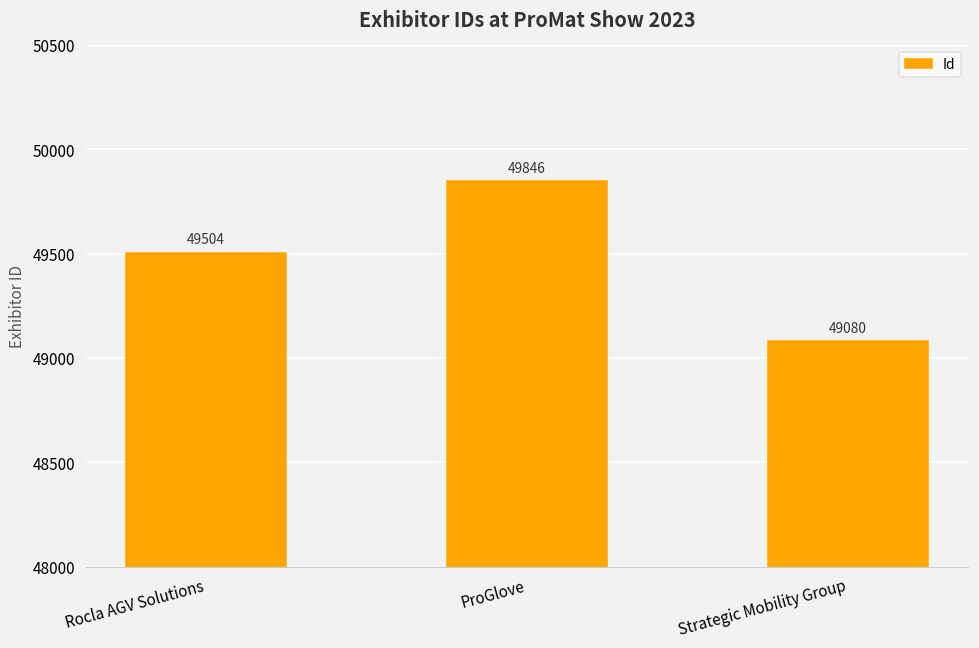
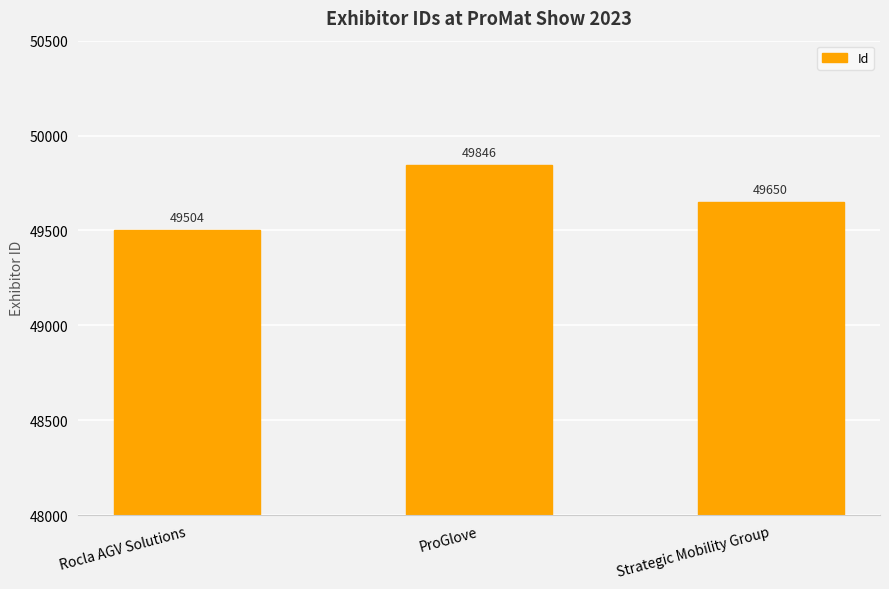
  {
    "Rocla AGV Solutions": 49504,
    "ProGlove": 49846,
-   "Strategic Mobility Group": 49080
+   "Strategic Mobility Group": 49650
  }
